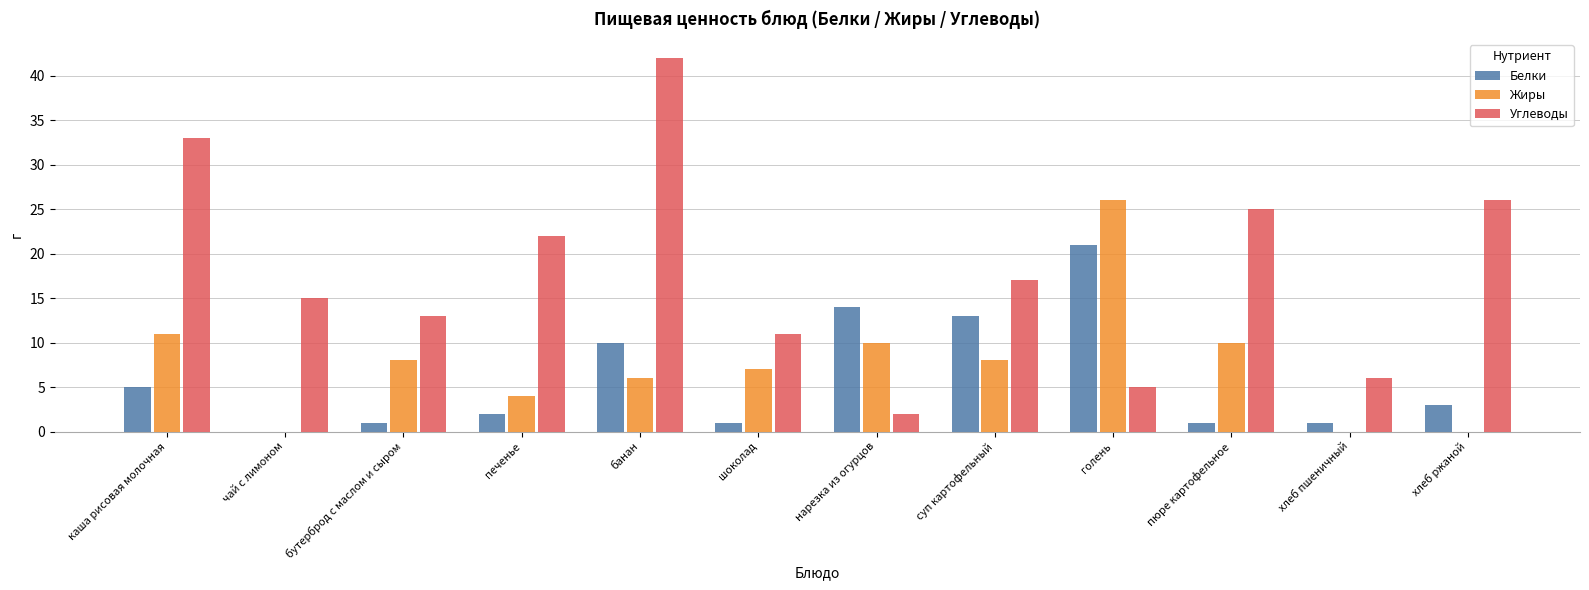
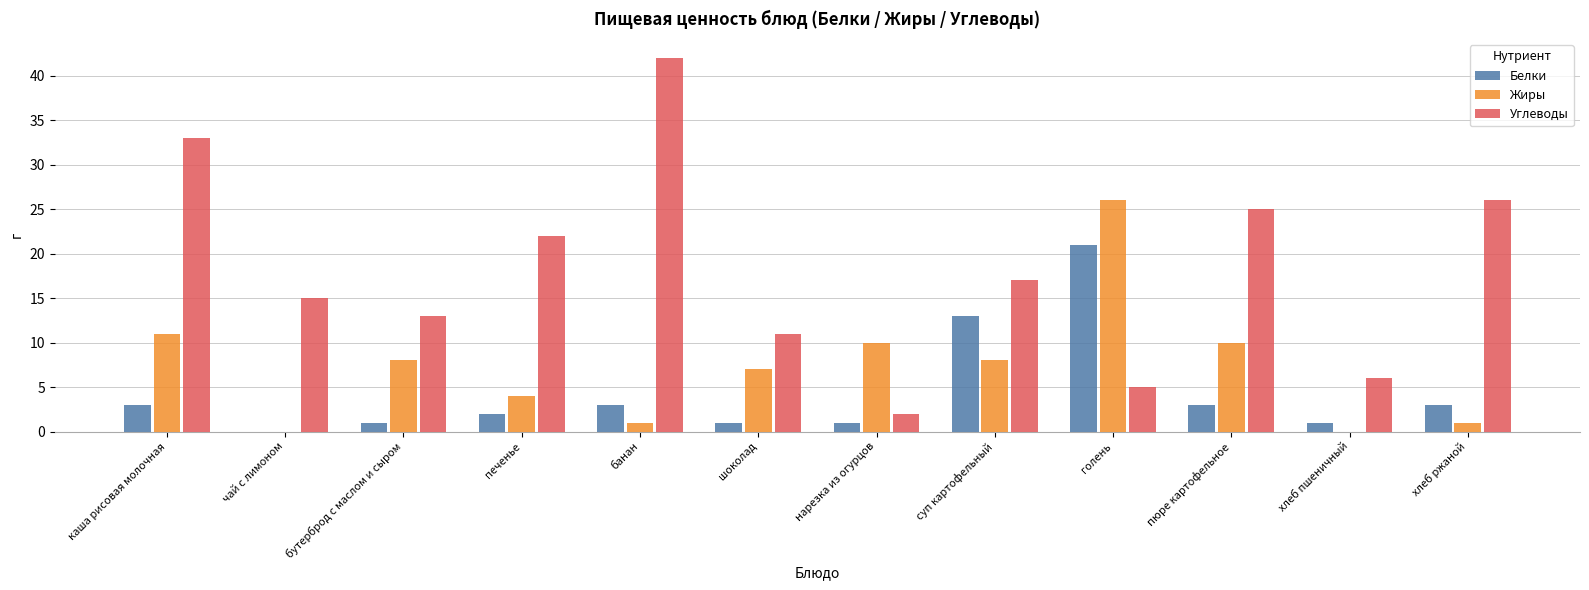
  {
    "Белки": {
-     "каша рисовая молочная": 5,
+     "каша рисовая молочная": 3,
      "чай с лимоном": 0,
      "бутерброд с маслом и сыром": 1,
      "печенье": 2,
-     "банан": 10,
+     "банан": 3,
      "шоколад": 1,
-     "нарезка из огурцов": 14,
+     "нарезка из огурцов": 1,
      "суп картофельный": 13,
      "голень": 21,
-     "пюре картофельное": 1,
+     "пюре картофельное": 3,
      "хлеб пшеничный": 1,
      "хлеб ржаной": 3
    },
    "Жиры": {
      "каша рисовая молочная": 11,
      "чай с лимоном": 0,
      "бутерброд с маслом и сыром": 8,
      "печенье": 4,
-     "банан": 6,
+     "банан": 1,
      "шоколад": 7,
      "нарезка из огурцов": 10,
      "суп картофельный": 8,
      "голень": 26,
      "пюре картофельное": 10,
      "хлеб пшеничный": 0,
-     "хлеб ржаной": 0
+     "хлеб ржаной": 1
    },
    "Углеводы": {
      "каша рисовая молочная": 33,
      "чай с лимоном": 15,
      "бутерброд с маслом и сыром": 13,
      "печенье": 22,
      "банан": 42,
      "шоколад": 11,
      "нарезка из огурцов": 2,
      "суп картофельный": 17,
      "голень": 5,
      "пюре картофельное": 25,
      "хлеб пшеничный": 6,
      "хлеб ржаной": 26
    }
  }
